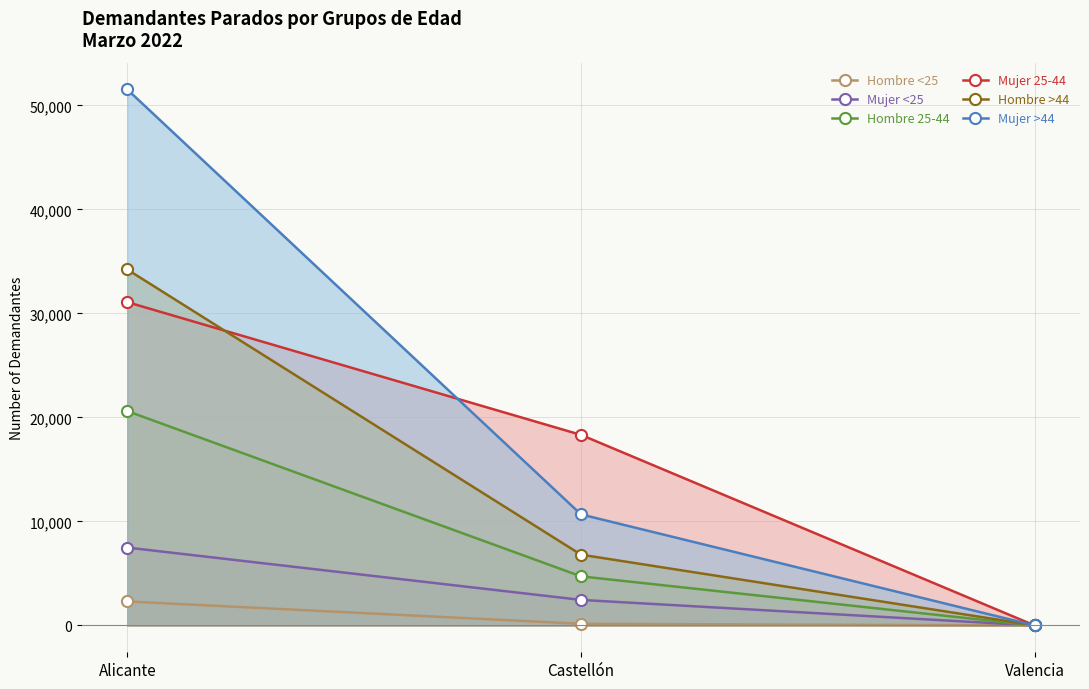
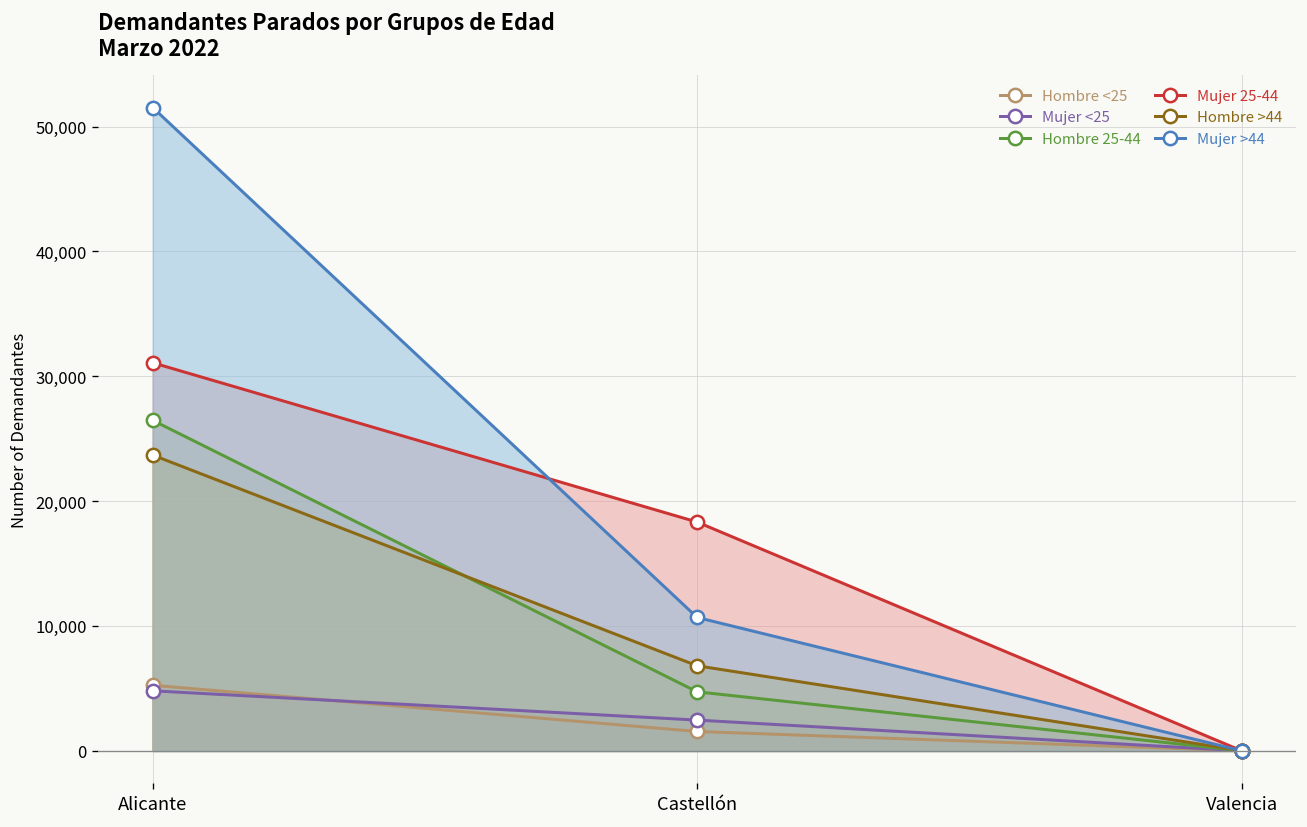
  {
    "Hombre <25": {
-     "Alicante": "2,300",
-     "Castellón": "200"
+     "Alicante": "5,200",
+     "Castellón": "1,500"
    },
    "Mujer <25": {
-     "Alicante": "7,500",
+     "Alicante": "4,800",
      "Castellón": "2,500"
    },
    "Hombre 25-44": {
-     "Alicante": "20,600",
+     "Alicante": "26,500",
      "Castellón": "4,700"
    },
    "Mujer 25-44": {
      "Alicante": "31,100",
      "Castellón": "18,300"
    },
    "Hombre >44": {
-     "Alicante": "34,200",
+     "Alicante": "23,700",
      "Castellón": "6,800"
    },
    "Mujer >44": {
      "Alicante": "51,500",
      "Castellón": "10,700"
    }
  }
